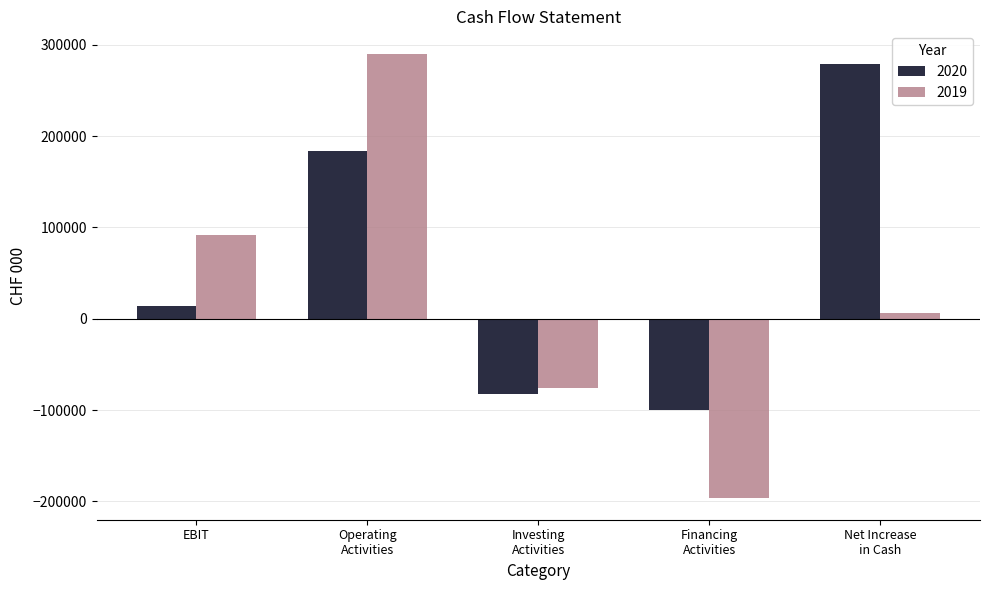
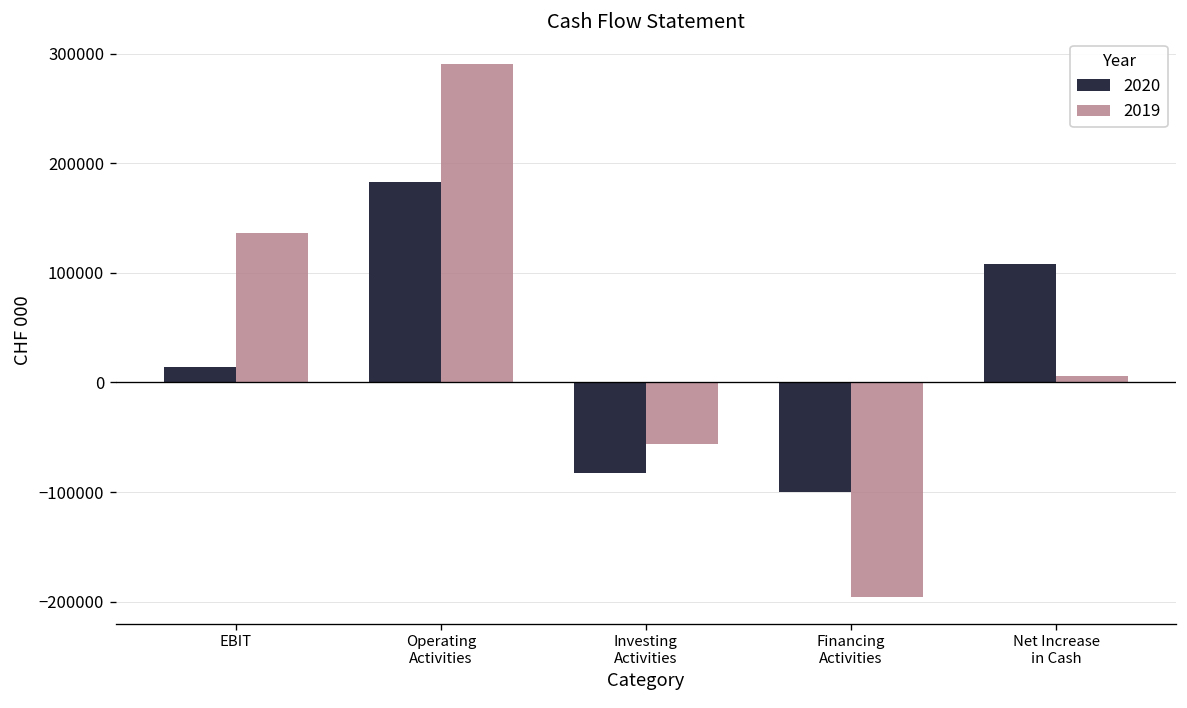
  {
    "2020": {
      "EBIT": 10000,
      "Operating Activities": 180000,
      "Investing Activities": -80000,
      "Financing Activities": -100000,
-     "Net Increase in Cash": 280000
+     "Net Increase in Cash": 110000
    },
    "2019": {
-     "EBIT": 90000,
+     "EBIT": 140000,
      "Operating Activities": 290000,
-     "Investing Activities": -80000,
+     "Investing Activities": -60000,
      "Financing Activities": -200000,
      "Net Increase in Cash": 10000
    }
  }
